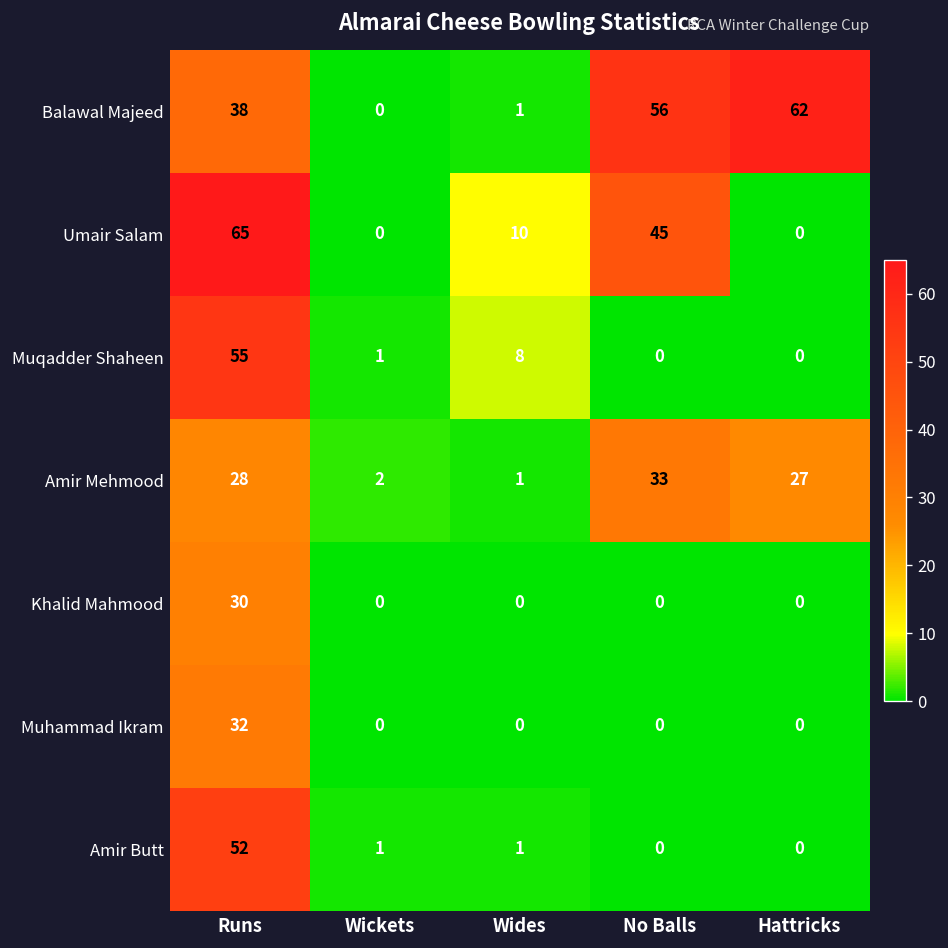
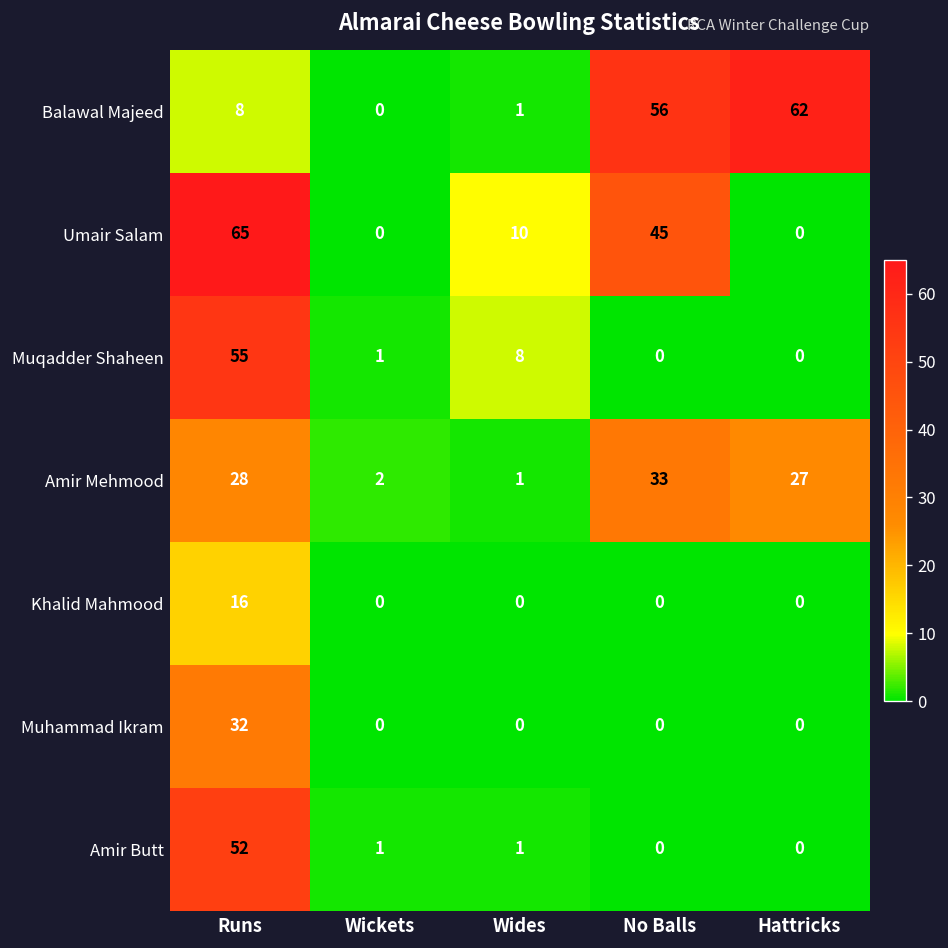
  {
    "Balawal Majeed": {
-     "Runs": 38,
+     "Runs": 8,
      "Wickets": 0,
      "Wides": 1,
      "No Balls": 56,
      "Hattricks": 62
    },
    "Umair Salam": {
      "Runs": 65,
      "Wickets": 0,
      "Wides": 10,
      "No Balls": 45,
      "Hattricks": 0
    },
    "Muqadder Shaheen": {
      "Runs": 55,
      "Wickets": 1,
      "Wides": 8,
      "No Balls": 0,
      "Hattricks": 0
    },
    "Amir Mehmood": {
      "Runs": 28,
      "Wickets": 2,
      "Wides": 1,
      "No Balls": 33,
      "Hattricks": 27
    },
    "Khalid Mahmood": {
-     "Runs": 30,
+     "Runs": 16,
      "Wickets": 0,
      "Wides": 0,
      "No Balls": 0,
      "Hattricks": 0
    },
    "Muhammad Ikram": {
      "Runs": 32,
      "Wickets": 0,
      "Wides": 0,
      "No Balls": 0,
      "Hattricks": 0
    },
    "Amir Butt": {
      "Runs": 52,
      "Wickets": 1,
      "Wides": 1,
      "No Balls": 0,
      "Hattricks": 0
    }
  }
